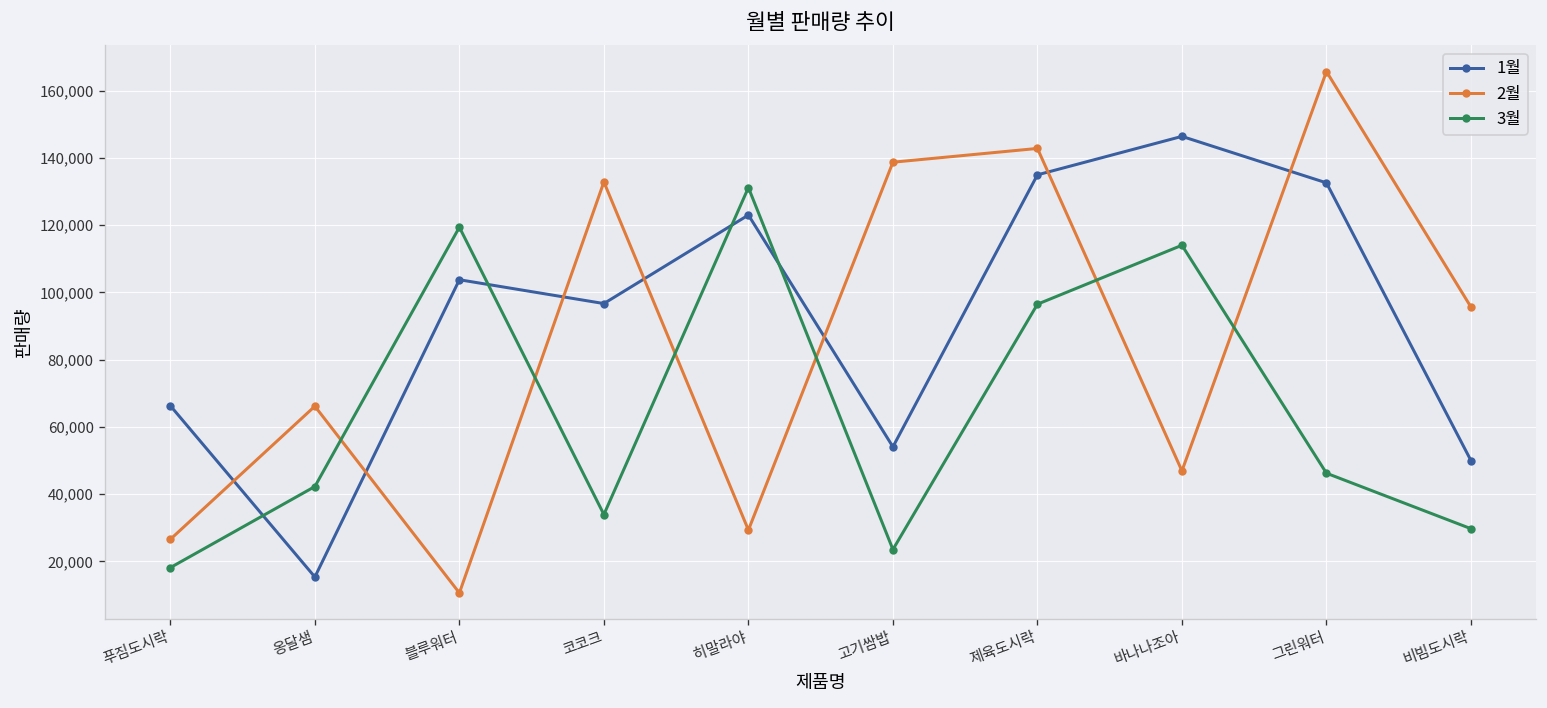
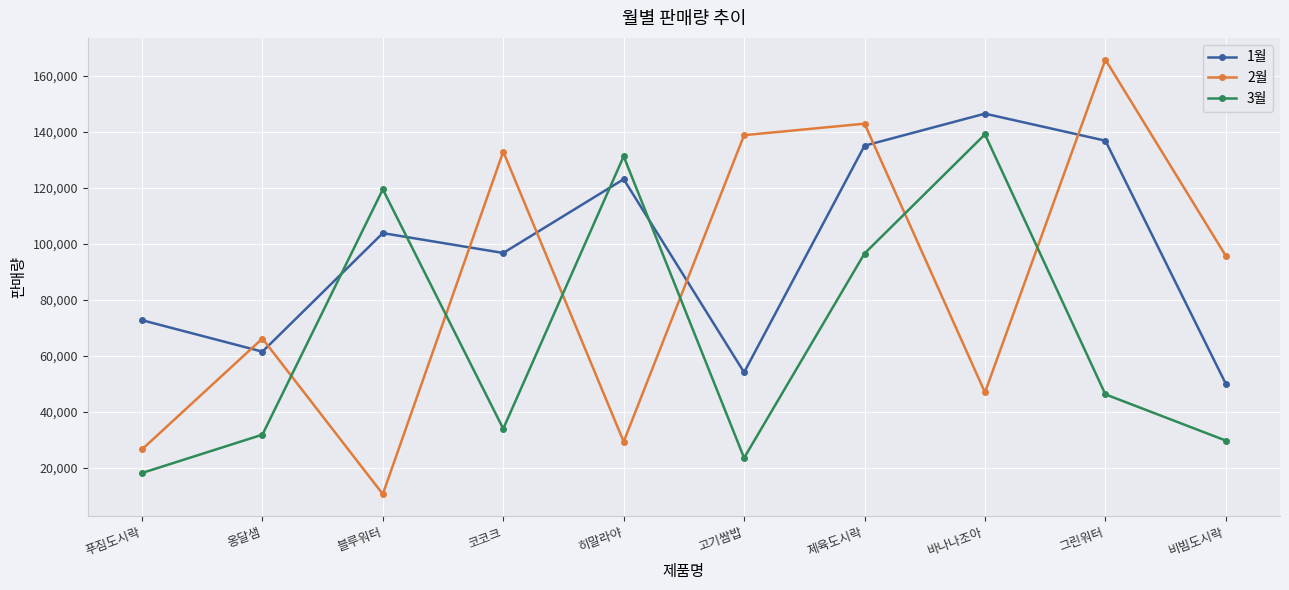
  {
    "1월": {
-     "푸짐도시락": "66,000",
-     "옹달샘": "15,000",
+     "푸짐도시락": "73,000",
+     "옹달샘": "61,000",
      "블루워터": "104,000",
      "코코크": "97,000",
      "히말라야": "123,000",
      "고기쌈밥": "54,000",
      "제육도시락": "135,000",
      "바나나조아": "146,000",
-     "그린워터": "133,000",
+     "그린워터": "137,000",
      "비빔도시락": "50,000"
    },
    "2월": {
      "푸짐도시락": "27,000",
      "옹달샘": "66,000",
      "블루워터": "11,000",
      "코코크": "133,000",
      "히말라야": "29,000",
      "고기쌈밥": "139,000",
      "제육도시락": "143,000",
      "바나나조아": "47,000",
      "그린워터": "166,000",
      "비빔도시락": "96,000"
    },
    "3월": {
      "푸짐도시락": "18,000",
-     "옹달샘": "42,000",
+     "옹달샘": "32,000",
      "블루워터": "119,000",
      "코코크": "34,000",
      "히말라야": "131,000",
      "고기쌈밥": "24,000",
      "제육도시락": "97,000",
-     "바나나조아": "114,000",
+     "바나나조아": "139,000",
      "그린워터": "46,000",
      "비빔도시락": "30,000"
    }
  }
